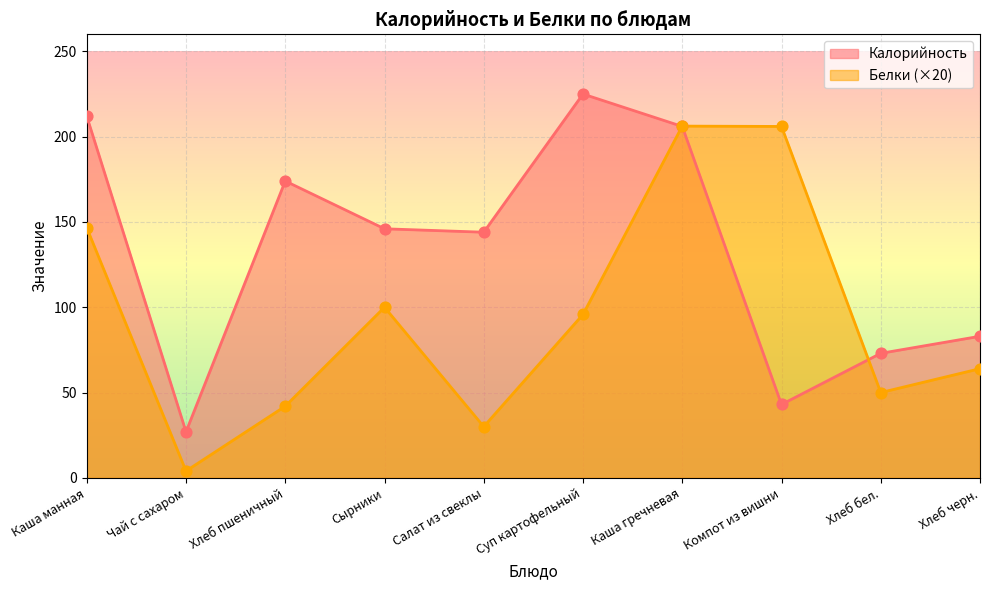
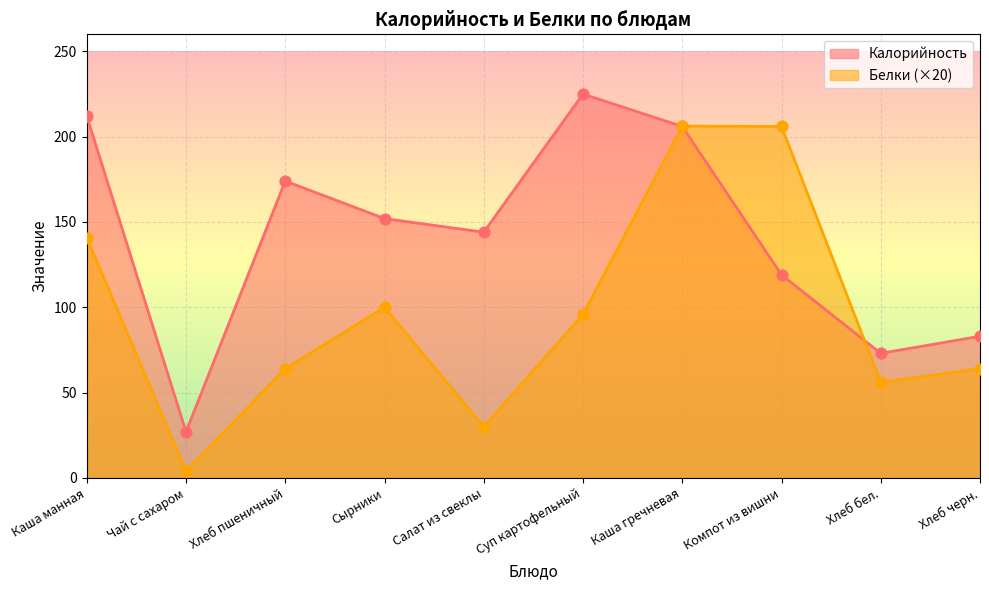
  {
    "Калорийность": {
      "Каша манная": 212,
      "Чай с сахаром": 27,
      "Хлеб пшеничный": 174,
-     "Сырники": 146,
+     "Сырники": 152,
      "Салат из свеклы": 144,
      "Суп картофельный": 225,
-     "Компот из вишни": 43,
+     "Компот из вишни": 119,
      "Хлеб бел.": 73,
      "Хлеб черн.": 83
    },
    "Белки (×20)": {
-     "Каша манная": 147,
+     "Каша манная": 141,
      "Чай с сахаром": 4,
-     "Хлеб пшеничный": 42,
+     "Хлеб пшеничный": 64,
      "Сырники": 100,
      "Салат из свеклы": 30,
      "Суп картофельный": 96,
      "Компот из вишни": 206,
-     "Хлеб бел.": 50,
+     "Хлеб бел.": 56,
      "Хлеб черн.": 64
    }
  }
